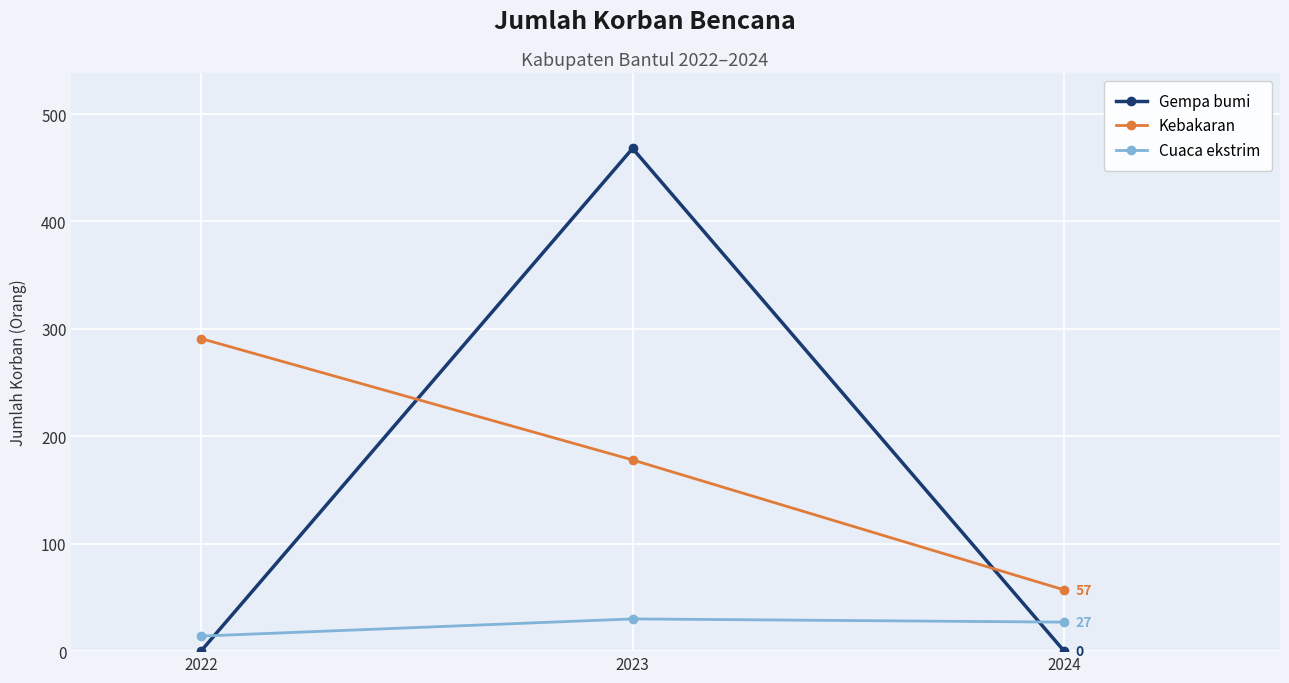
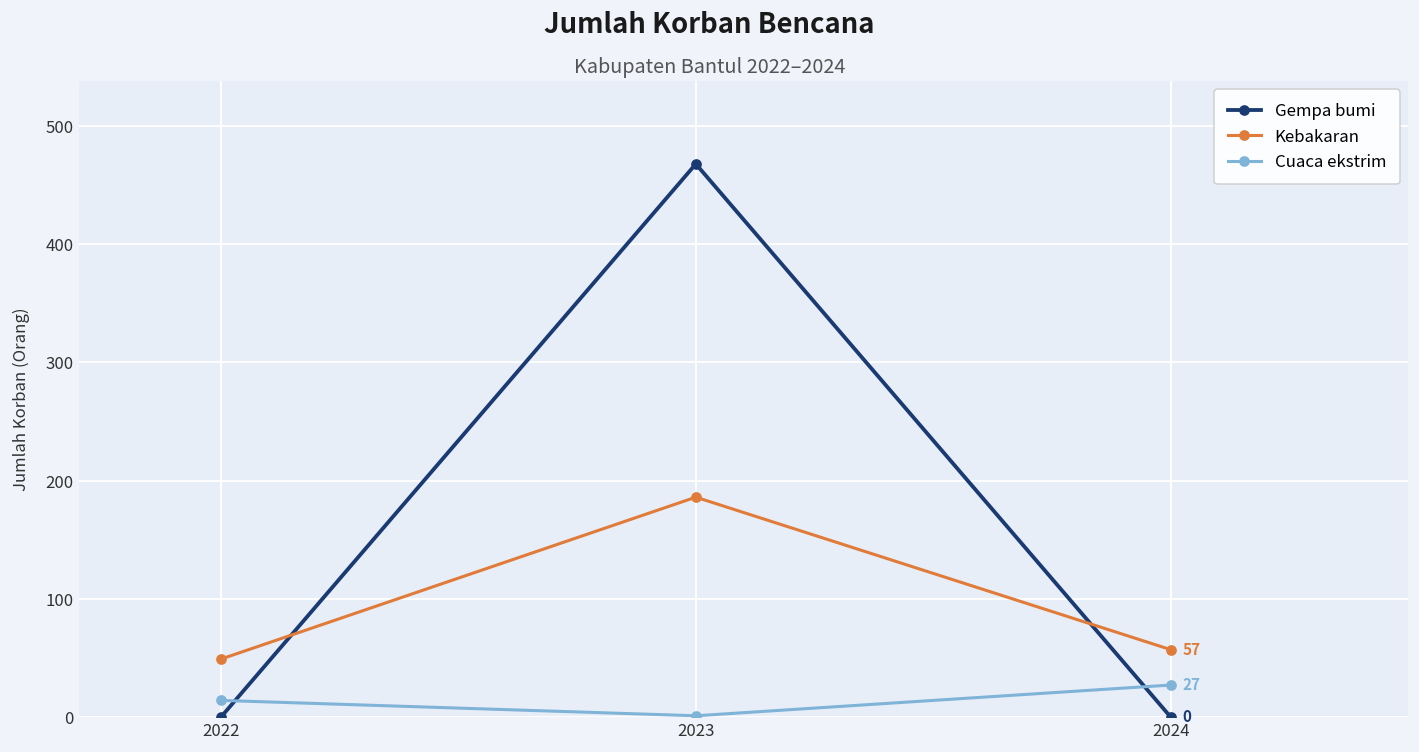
  {
    "Gempa bumi": {
      "2024": 0
    },
    "Kebakaran": {
-     "2022": 291,
-     "2023": 178
+     "2022": 49,
+     "2023": 186
    },
    "Cuaca ekstrim": {
      "2022": 14,
-     "2023": 30
+     "2023": 1
    }
  }
